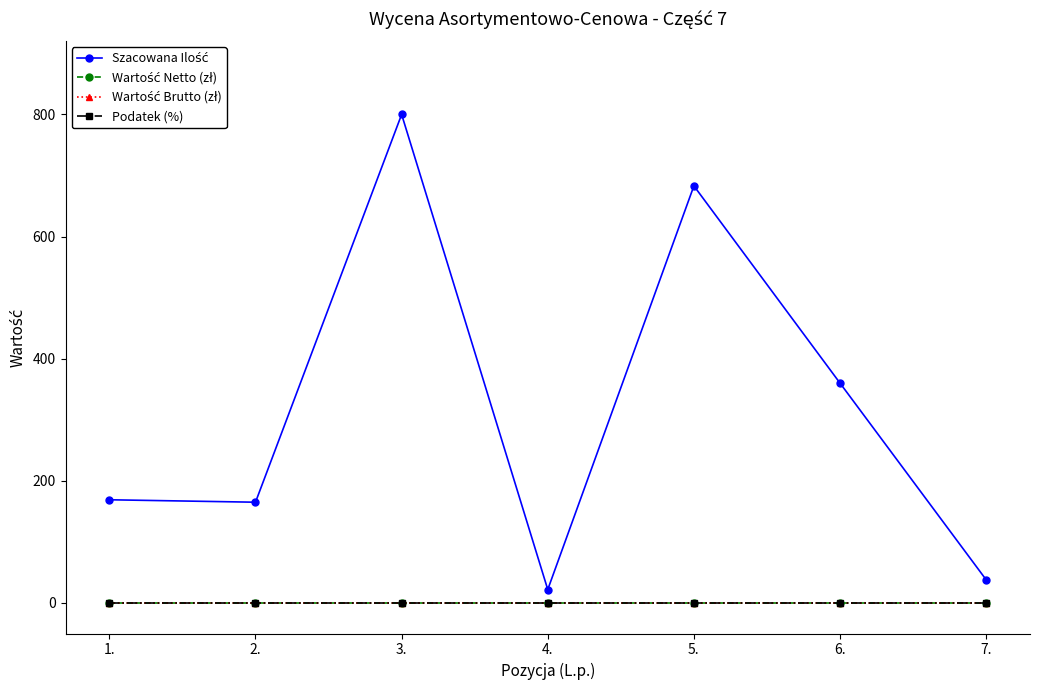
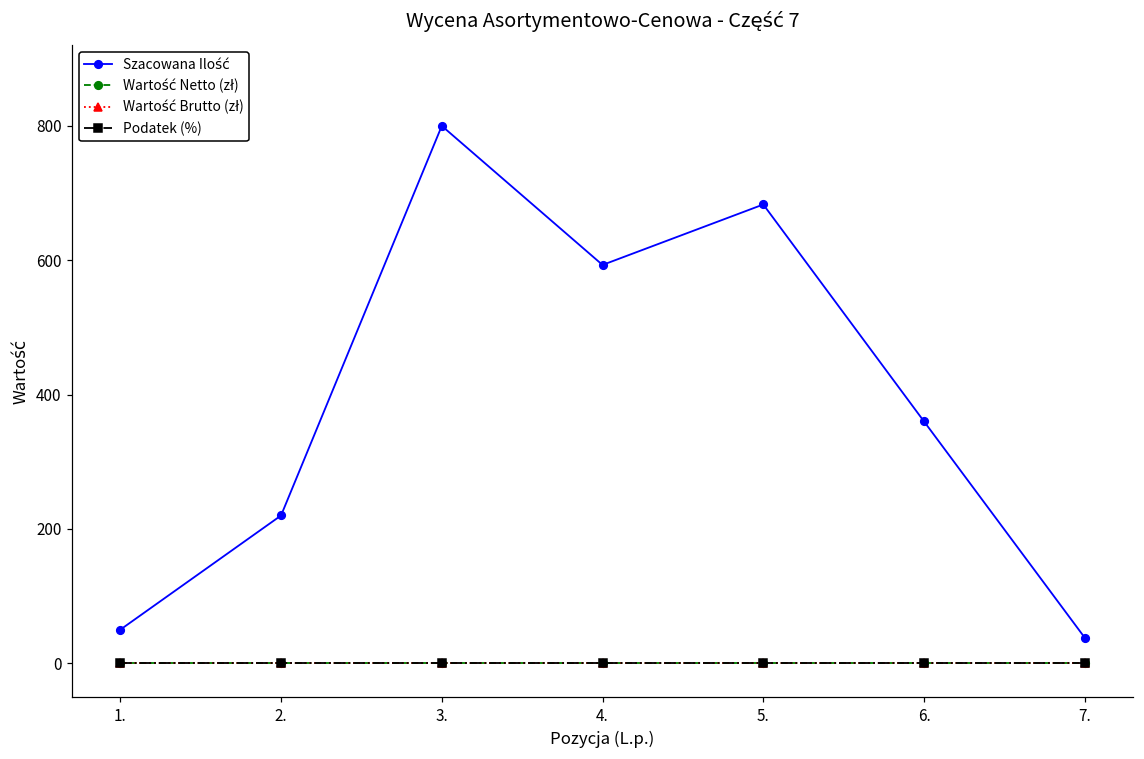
  {
    "Szacowana Ilość": {
-     "1.": 170,
-     "2.": 170,
+     "1.": 50,
+     "2.": 220,
      "3.": 800,
-     "4.": 20,
+     "4.": 590,
      "5.": 680,
      "6.": 360,
      "7.": 40
    },
    "Podatek (%)": {
      "1.": 0,
      "2.": 0,
      "3.": 0,
      "4.": 0,
      "5.": 0,
      "6.": 0,
      "7.": 0
    }
  }
